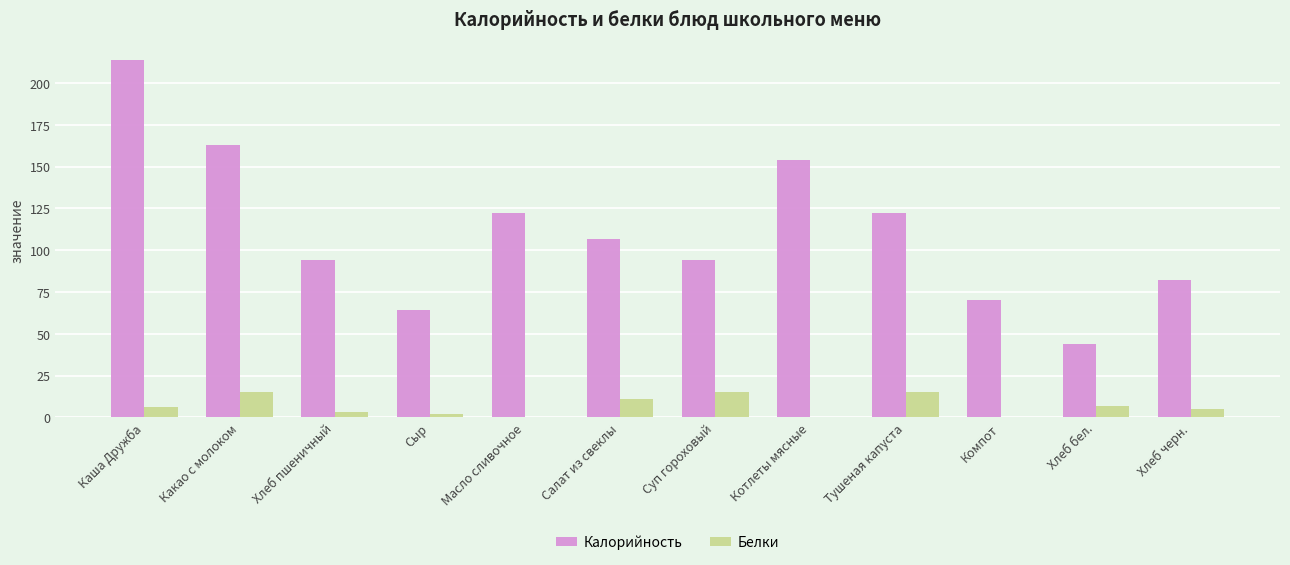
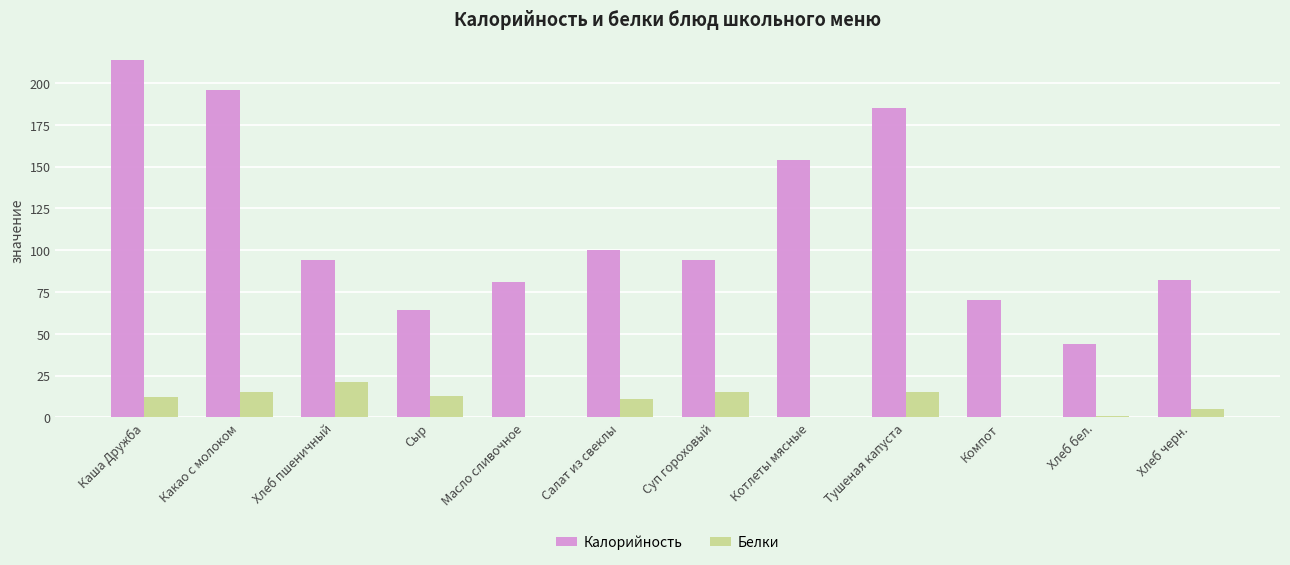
  {
    "Калорийность": {
      "Каша Дружба": 214,
-     "Какао с молоком": 163,
+     "Какао с молоком": 196,
      "Хлеб пшеничный": 94,
      "Сыр": 64,
-     "Масло сливочное": 122,
-     "Салат из свеклы": 107,
+     "Масло сливочное": 81,
+     "Салат из свеклы": 100,
      "Суп гороховый": 94,
      "Котлеты мясные": 154,
-     "Тушеная капуста": 122,
+     "Тушеная капуста": 185,
      "Компот": 70,
      "Хлеб бел.": 44,
      "Хлеб черн.": 82
    },
    "Белки": {
-     "Каша Дружба": 6,
+     "Каша Дружба": 12,
      "Какао с молоком": 15,
-     "Хлеб пшеничный": 3,
-     "Сыр": 2,
+     "Хлеб пшеничный": 21,
+     "Сыр": 13,
      "Масло сливочное": 0,
      "Салат из свеклы": 11,
      "Суп гороховый": 15,
      "Котлеты мясные": 0,
      "Тушеная капуста": 15,
      "Компот": 0,
-     "Хлеб бел.": 7,
+     "Хлеб бел.": 1,
      "Хлеб черн.": 5
    }
  }
